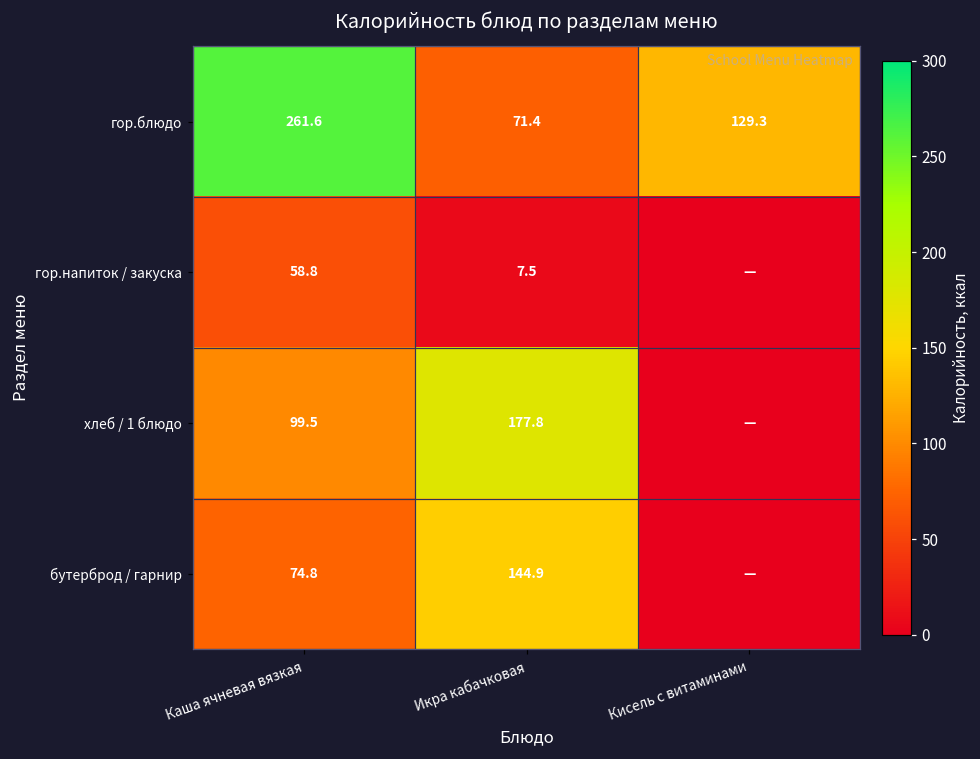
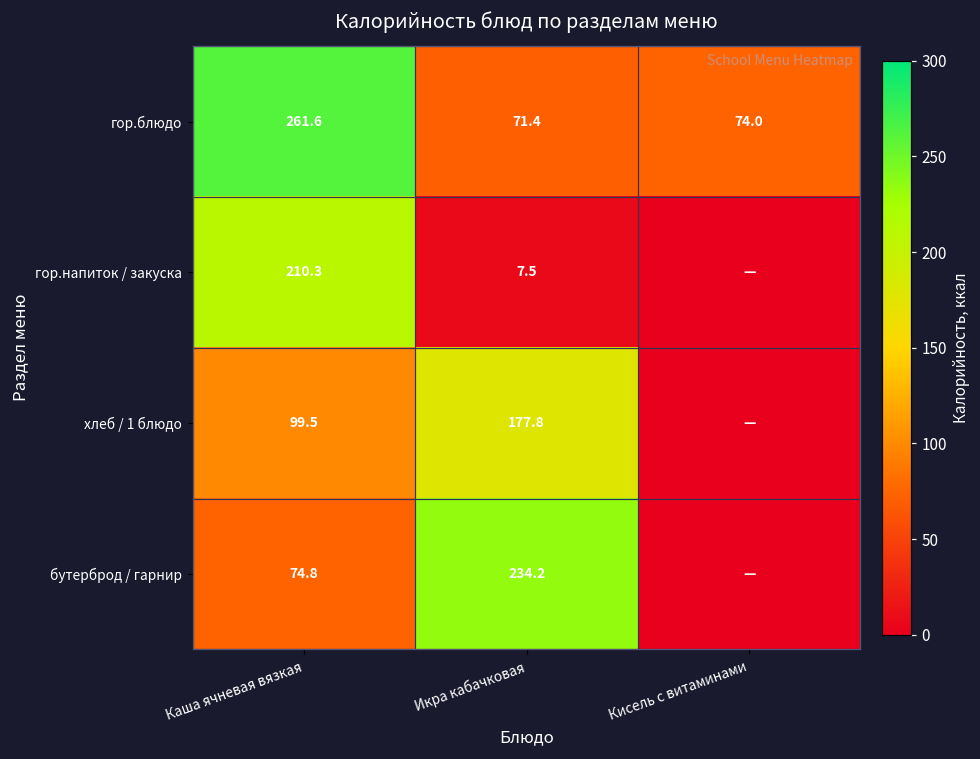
  {
    "гор.блюдо": {
      "Каша ячневая вязкая": 261.6,
      "Икра кабачковая": 71.4,
-     "Кисель с витаминами": 129.3
+     "Кисель с витаминами": 74.0
    },
    "гор.напиток / закуска": {
-     "Каша ячневая вязкая": 58.8,
+     "Каша ячневая вязкая": 210.3,
      "Икра кабачковая": 7.5
    },
    "хлеб / 1 блюдо": {
      "Каша ячневая вязкая": 99.5,
      "Икра кабачковая": 177.8
    },
    "бутерброд / гарнир": {
      "Каша ячневая вязкая": 74.8,
-     "Икра кабачковая": 144.9
+     "Икра кабачковая": 234.2
    }
  }
